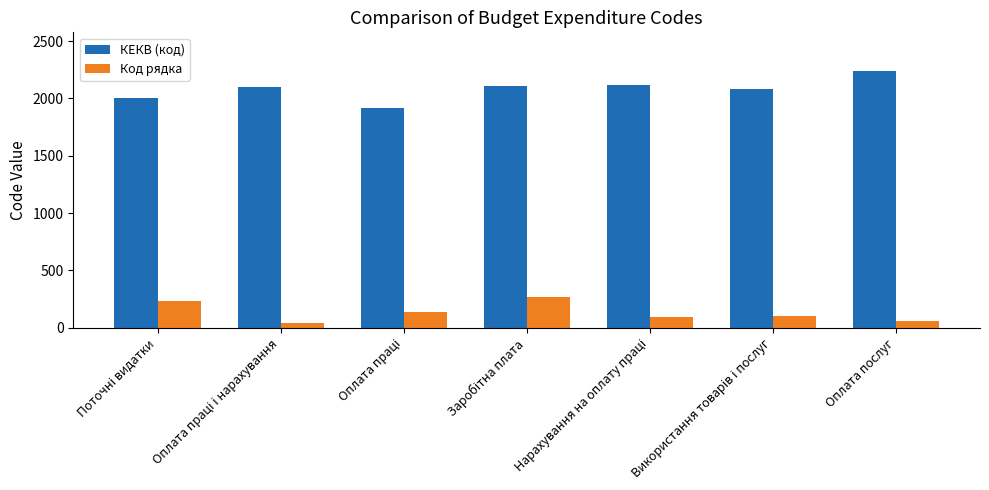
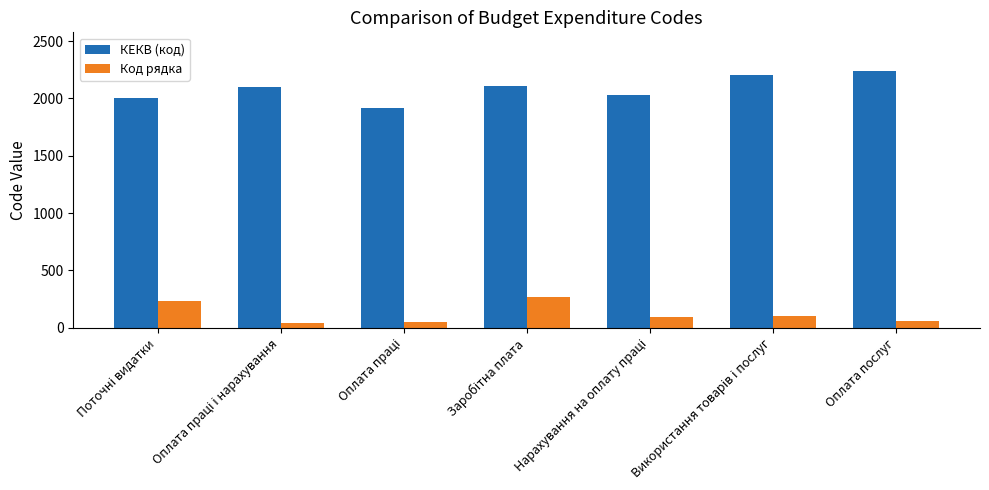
  {
    "КЕКВ (код)": {
      "Поточні видатки": 2000,
      "Оплата праці і нарахування": 2100,
      "Оплата праці": 1910,
      "Заробітна плата": 2110,
-     "Нарахування на оплату праці": 2120,
-     "Використання товарів і послуг": 2080,
+     "Нарахування на оплату праці": 2030,
+     "Використання товарів і послуг": 2200,
      "Оплата послуг": 2240
    },
    "Код рядка": {
      "Поточні видатки": 240,
      "Оплата праці і нарахування": 40,
-     "Оплата праці": 140,
+     "Оплата праці": 50,
      "Заробітна плата": 270,
      "Нарахування на оплату праці": 90,
      "Використання товарів і послуг": 100,
      "Оплата послуг": 60
    }
  }
